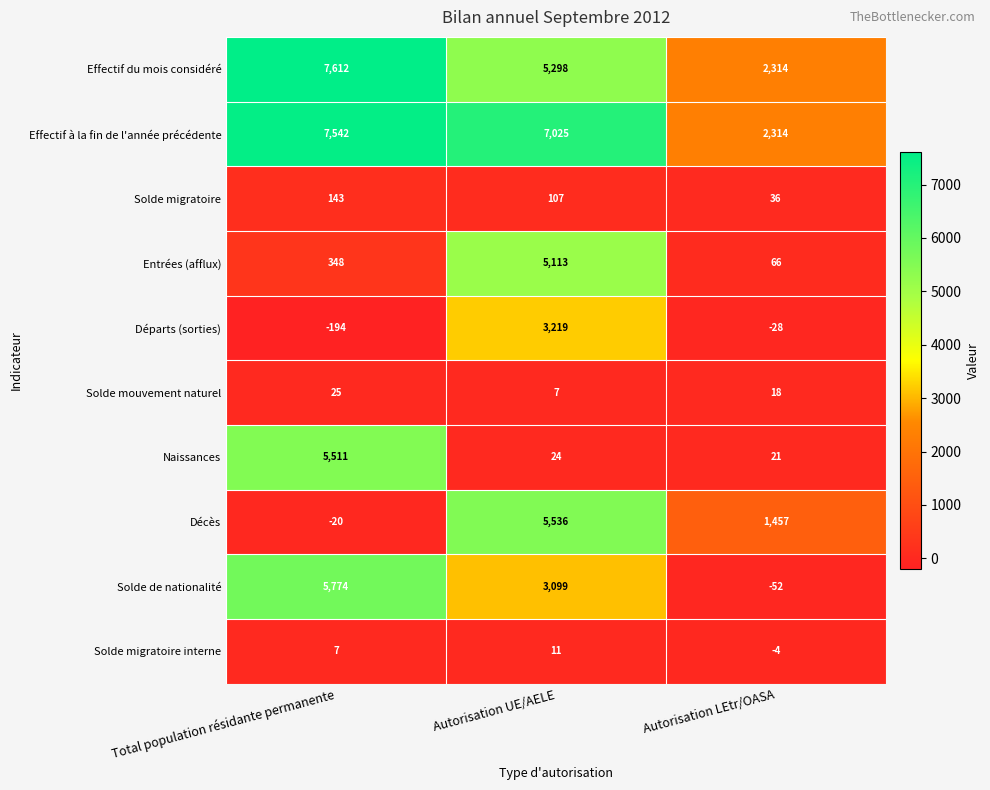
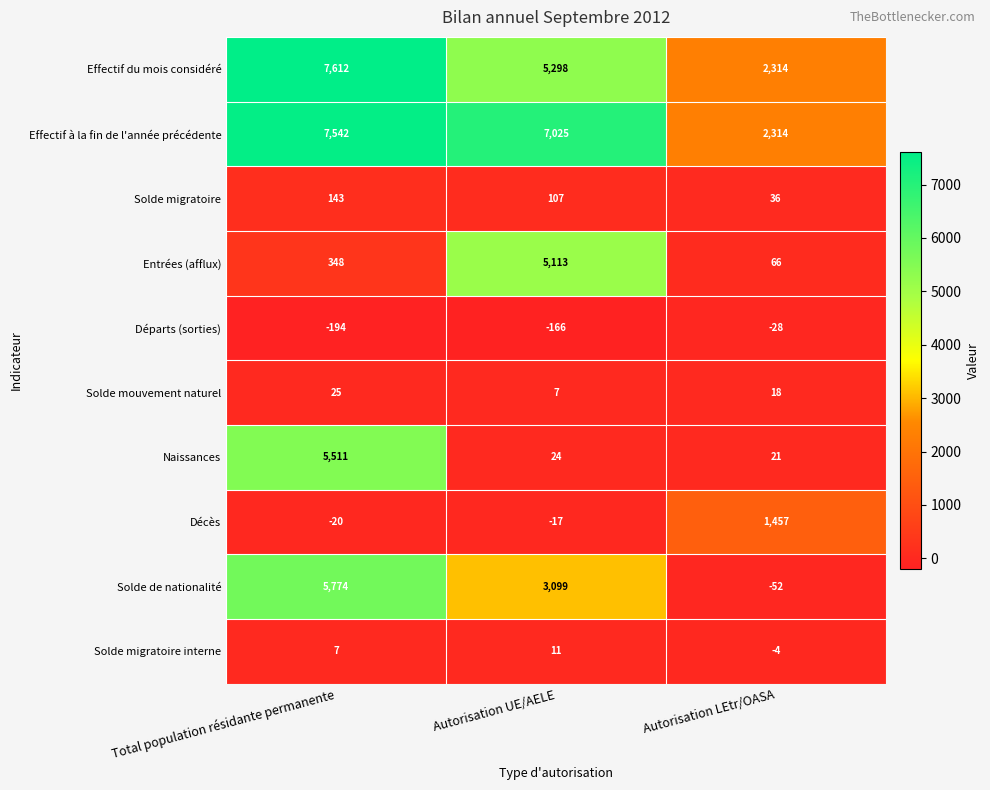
  {
    "Effectif du mois considéré": {
      "Total population résidante permanente": "7,612",
      "Autorisation UE/AELE": "5,298",
      "Autorisation LEtr/OASA": "2,314"
    },
    "Effectif à la fin de l'année précédente": {
      "Total population résidante permanente": "7,542",
      "Autorisation UE/AELE": "7,025",
      "Autorisation LEtr/OASA": "2,314"
    },
    "Solde migratoire": {
      "Total population résidante permanente": "143",
      "Autorisation UE/AELE": "107",
      "Autorisation LEtr/OASA": "36"
    },
    "Entrées (afflux)": {
      "Total population résidante permanente": "348",
      "Autorisation UE/AELE": "5,113",
      "Autorisation LEtr/OASA": "66"
    },
    "Départs (sorties)": {
      "Total population résidante permanente": "-194",
-     "Autorisation UE/AELE": "3,219",
+     "Autorisation UE/AELE": "-166",
      "Autorisation LEtr/OASA": "-28"
    },
    "Solde mouvement naturel": {
      "Total population résidante permanente": "25",
      "Autorisation UE/AELE": "7",
      "Autorisation LEtr/OASA": "18"
    },
    "Naissances": {
      "Total population résidante permanente": "5,511",
      "Autorisation UE/AELE": "24",
      "Autorisation LEtr/OASA": "21"
    },
    "Décès": {
      "Total population résidante permanente": "-20",
-     "Autorisation UE/AELE": "5,536",
+     "Autorisation UE/AELE": "-17",
      "Autorisation LEtr/OASA": "1,457"
    },
    "Solde de nationalité": {
      "Total population résidante permanente": "5,774",
      "Autorisation UE/AELE": "3,099",
      "Autorisation LEtr/OASA": "-52"
    },
    "Solde migratoire interne": {
      "Total population résidante permanente": "7",
      "Autorisation UE/AELE": "11",
      "Autorisation LEtr/OASA": "-4"
    }
  }
